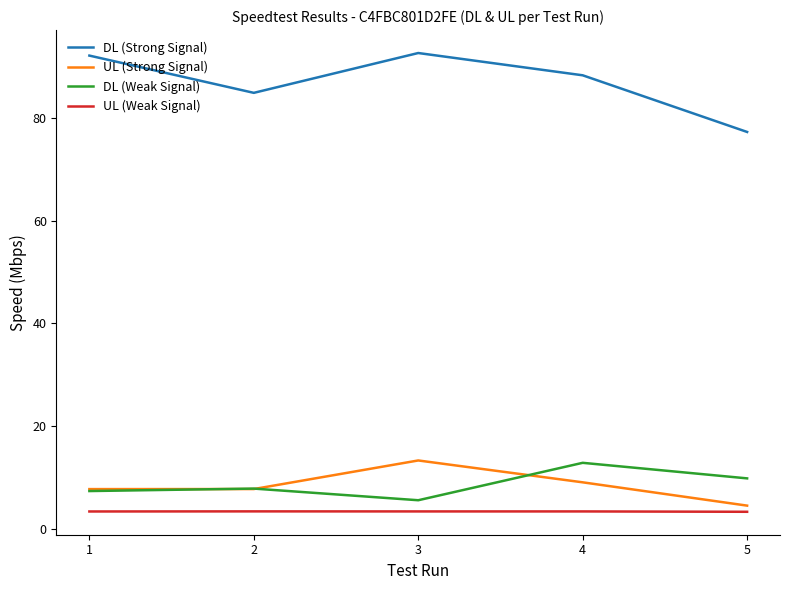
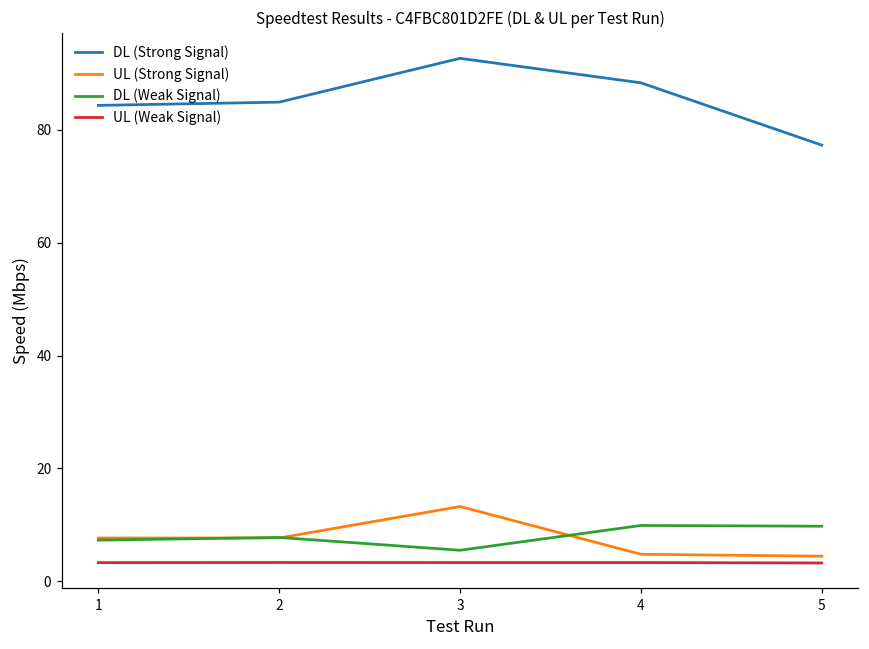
  {
    "DL (Strong Signal)": {
-     "1": 92,
+     "1": 84,
      "2": 85,
      "3": 93,
      "4": 88,
      "5": 77
    },
    "UL (Strong Signal)": {
      "3": 13,
-     "4": 9,
+     "4": 5,
      "5": 4
    },
    "DL (Weak Signal)": {
      "3": 6,
-     "4": 13,
+     "4": 10,
      "5": 10
    },
    "UL (Weak Signal)": {
      "1": 3,
      "2": 3,
      "3": 3,
      "4": 3,
      "5": 3
    }
  }
